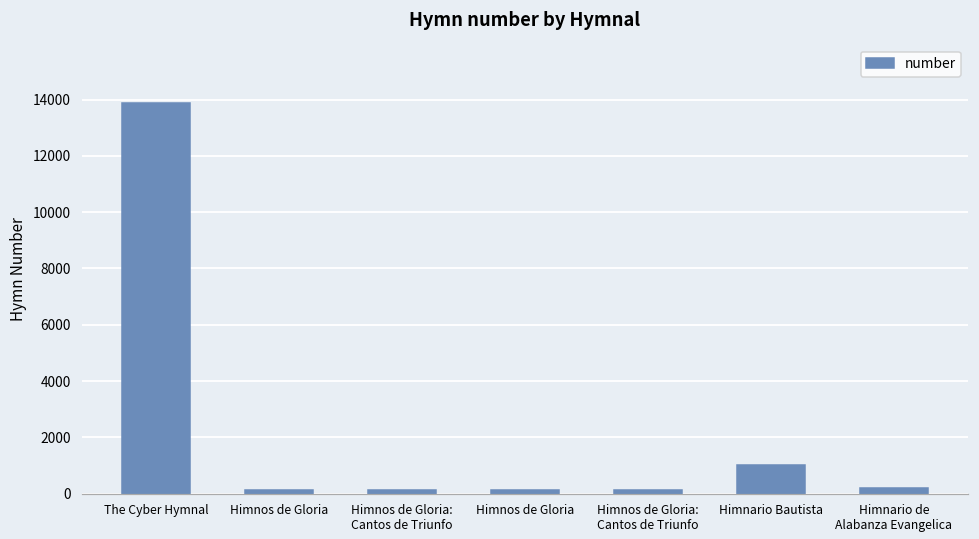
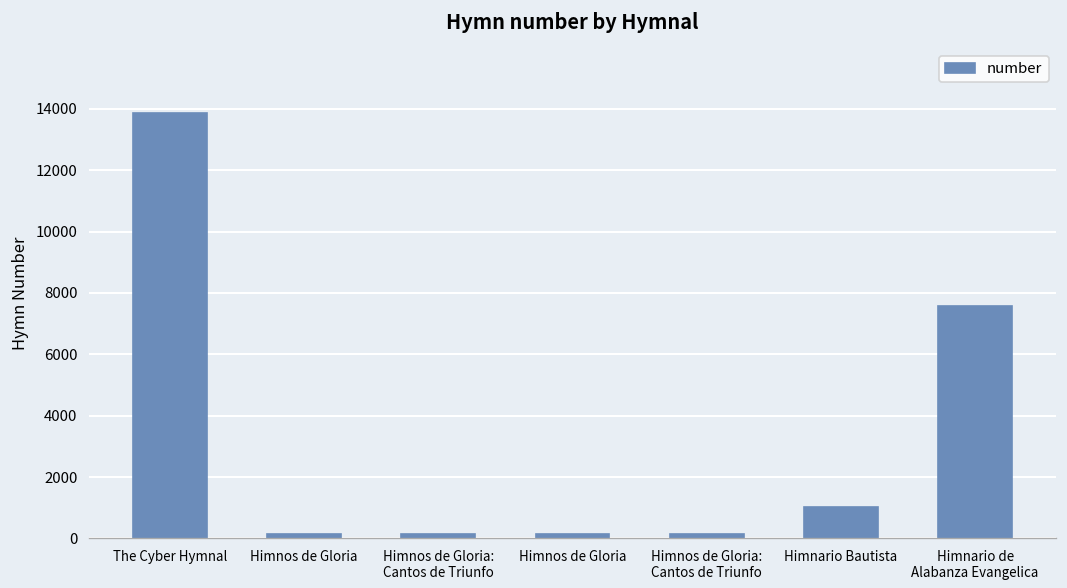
  {
    "The Cyber Hymnal": 13900,
    "Himnario Bautista": 1000,
-   "Himnario de Alabanza Evangelica": 200
+   "Himnario de Alabanza Evangelica": 7600
  }
